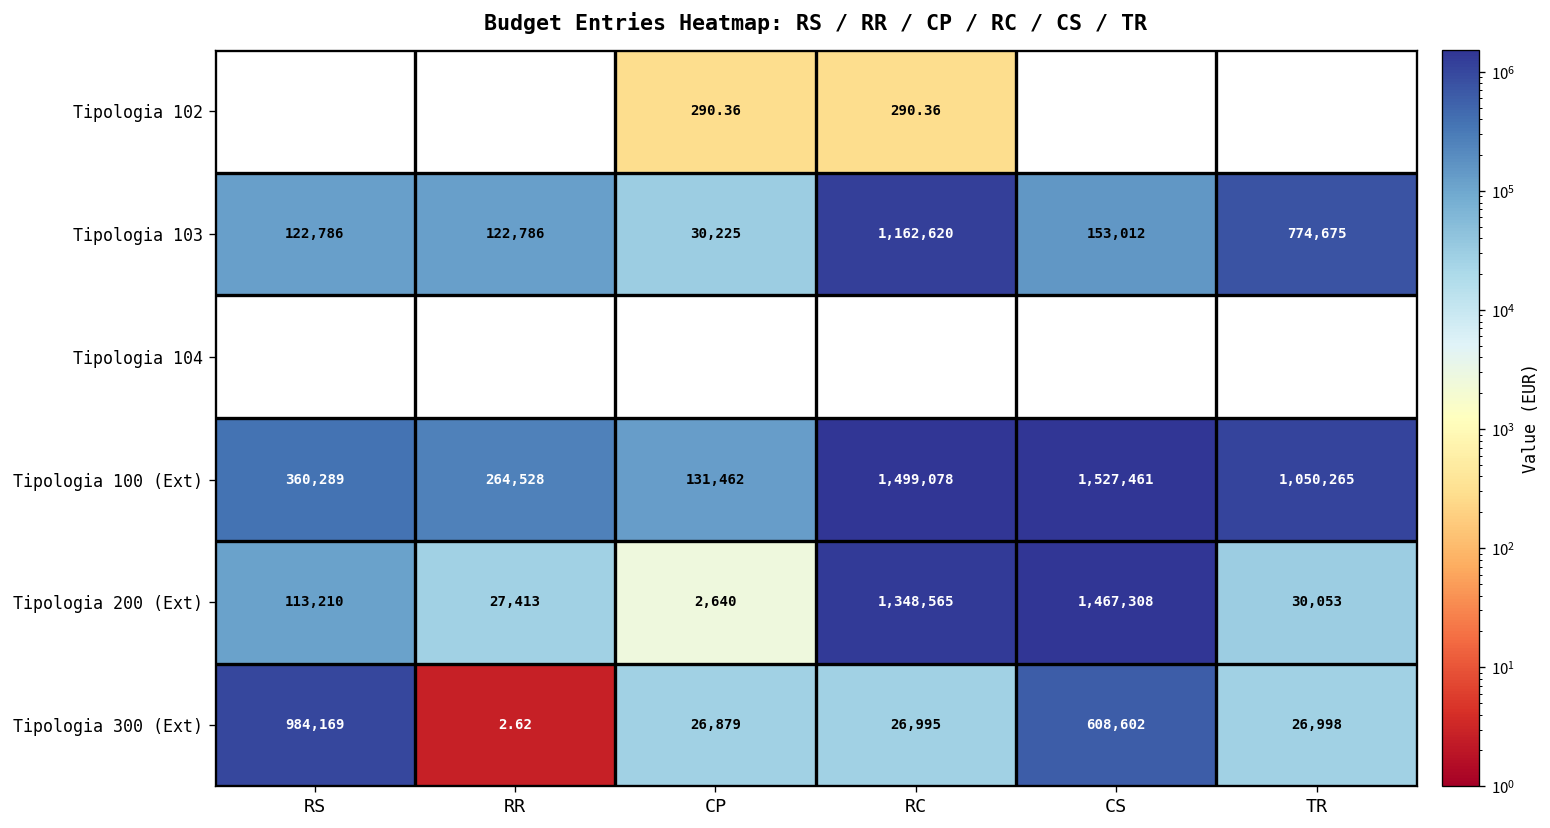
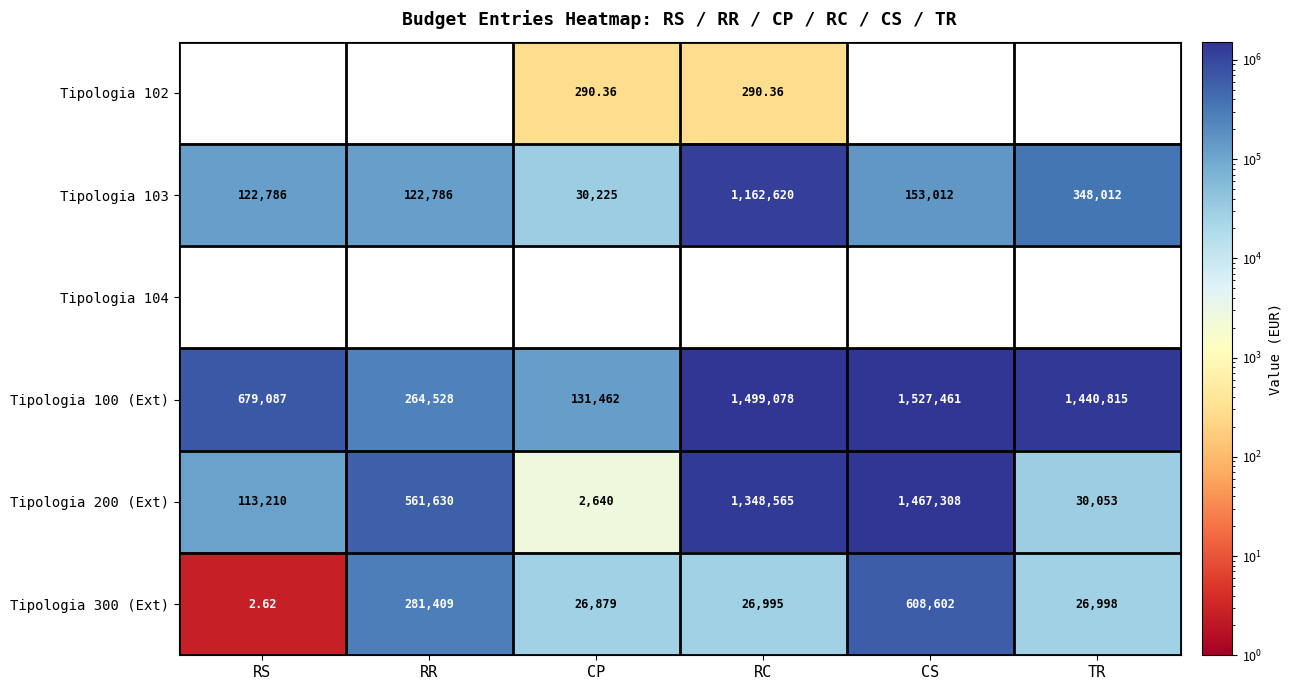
  {
    "Tipologia 102": {
      "CP": "290.36",
      "RC": "290.36"
    },
    "Tipologia 103": {
      "RS": "122,786",
      "RR": "122,786",
      "CP": "30,225",
      "RC": "1,162,620",
      "CS": "153,012",
-     "TR": "774,675"
+     "TR": "348,012"
    },
    "Tipologia 100 (Ext)": {
-     "RS": "360,289",
+     "RS": "679,087",
      "RR": "264,528",
      "CP": "131,462",
      "RC": "1,499,078",
      "CS": "1,527,461",
-     "TR": "1,050,265"
+     "TR": "1,440,815"
    },
    "Tipologia 200 (Ext)": {
      "RS": "113,210",
-     "RR": "27,413",
+     "RR": "561,630",
      "CP": "2,640",
      "RC": "1,348,565",
      "CS": "1,467,308",
      "TR": "30,053"
    },
    "Tipologia 300 (Ext)": {
-     "RS": "984,169",
-     "RR": "2.62",
+     "RS": "2.62",
+     "RR": "281,409",
      "CP": "26,879",
      "RC": "26,995",
      "CS": "608,602",
      "TR": "26,998"
    }
  }
